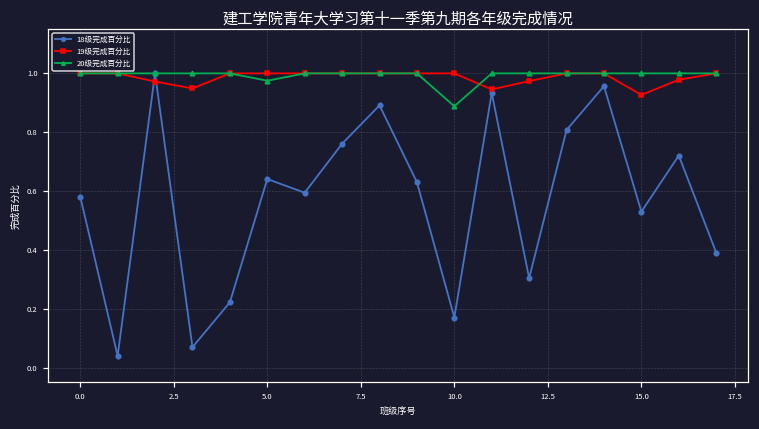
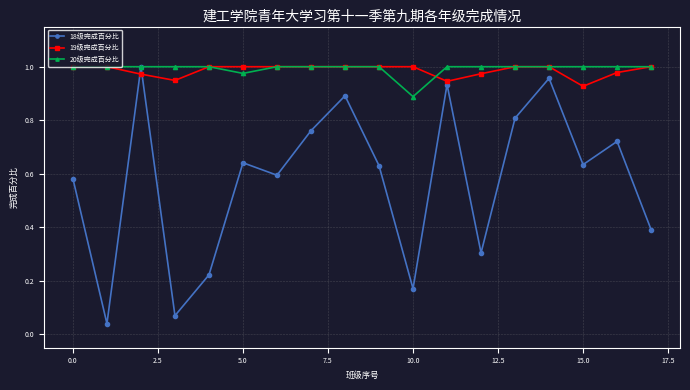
  {
    "18级完成百分比": {
      "0.0": 0.58,
      "5.0": 0.64,
      "10.0": 0.17,
-     "15.0": 0.53
+     "15.0": 0.63
    },
    "19级完成百分比": {
      "5.0": 1.00,
      "10.0": 1.00,
      "15.0": 0.93
    },
    "20级完成百分比": {
      "5.0": 0.98,
      "10.0": 0.89,
      "15.0": 1.00
    }
  }
